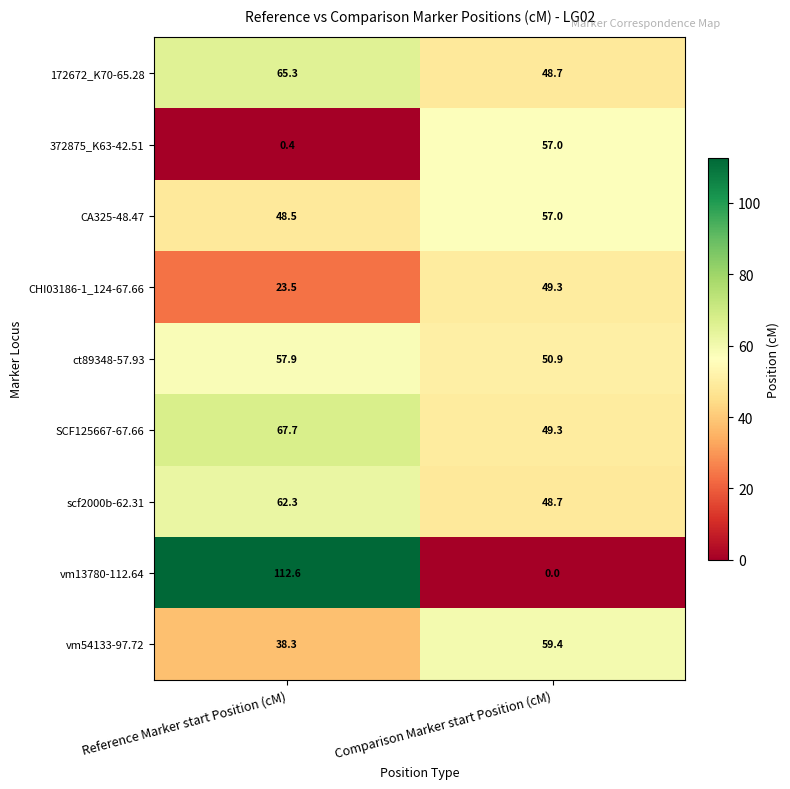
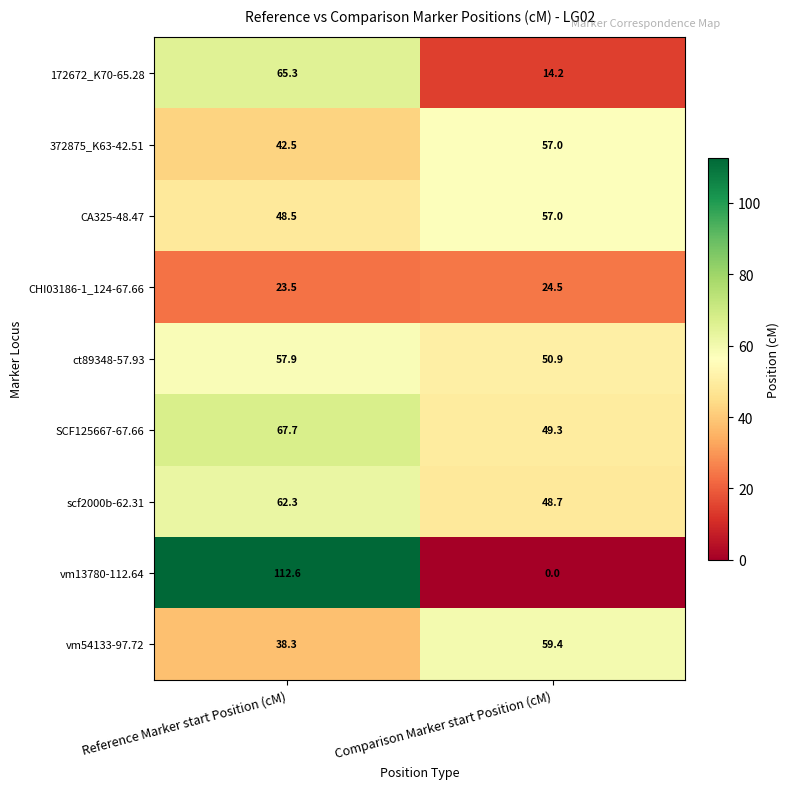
  {
    "172672_K70-65.28": {
      "Reference Marker start Position (cM)": 65.3,
-     "Comparison Marker start Position (cM)": 48.7
+     "Comparison Marker start Position (cM)": 14.2
    },
    "372875_K63-42.51": {
-     "Reference Marker start Position (cM)": 0.4,
+     "Reference Marker start Position (cM)": 42.5,
      "Comparison Marker start Position (cM)": 57.0
    },
    "CA325-48.47": {
      "Reference Marker start Position (cM)": 48.5,
      "Comparison Marker start Position (cM)": 57.0
    },
    "CHI03186-1_124-67.66": {
      "Reference Marker start Position (cM)": 23.5,
-     "Comparison Marker start Position (cM)": 49.3
+     "Comparison Marker start Position (cM)": 24.5
    },
    "ct89348-57.93": {
      "Reference Marker start Position (cM)": 57.9,
      "Comparison Marker start Position (cM)": 50.9
    },
    "SCF125667-67.66": {
      "Reference Marker start Position (cM)": 67.7,
      "Comparison Marker start Position (cM)": 49.3
    },
    "scf2000b-62.31": {
      "Reference Marker start Position (cM)": 62.3,
      "Comparison Marker start Position (cM)": 48.7
    },
    "vm13780-112.64": {
      "Reference Marker start Position (cM)": 112.6,
      "Comparison Marker start Position (cM)": 0.0
    },
    "vm54133-97.72": {
      "Reference Marker start Position (cM)": 38.3,
      "Comparison Marker start Position (cM)": 59.4
    }
  }
